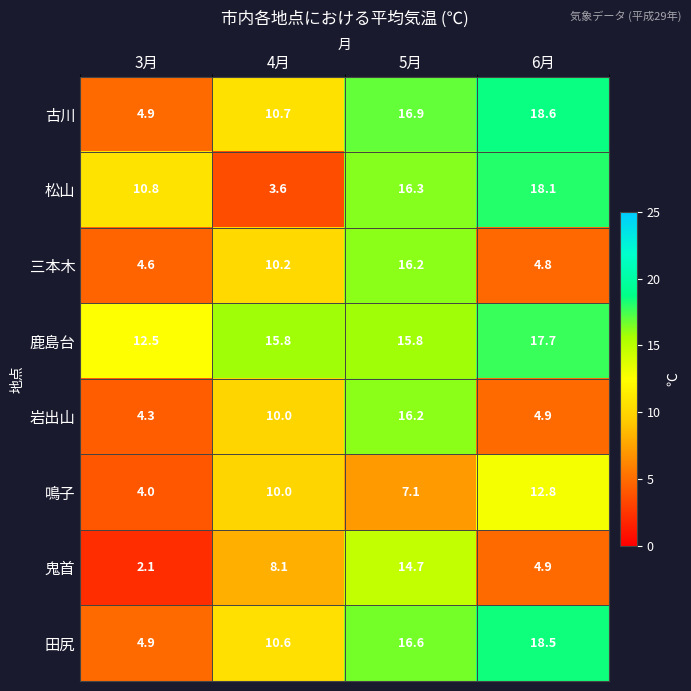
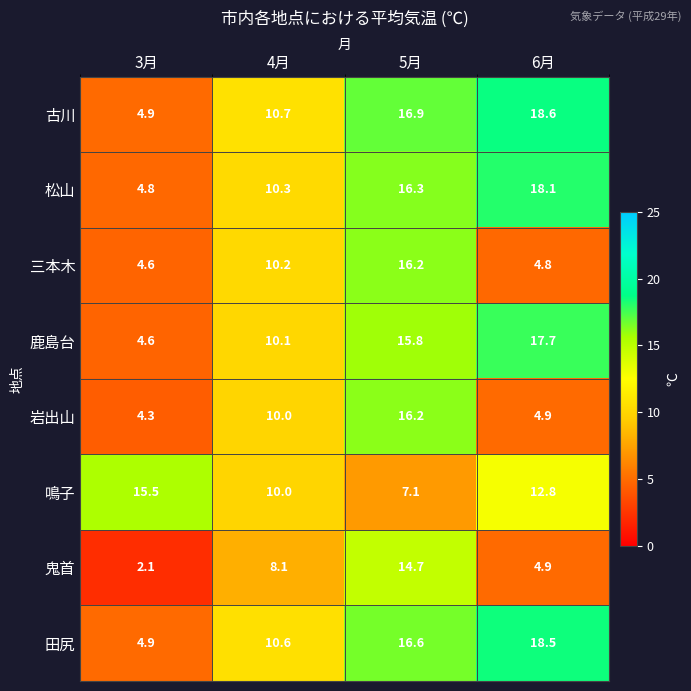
  {
    "古川": {
      "3月": 4.9,
      "4月": 10.7,
      "5月": 16.9,
      "6月": 18.6
    },
    "松山": {
-     "3月": 10.8,
-     "4月": 3.6,
+     "3月": 4.8,
+     "4月": 10.3,
      "5月": 16.3,
      "6月": 18.1
    },
    "三本木": {
      "3月": 4.6,
      "4月": 10.2,
      "5月": 16.2,
      "6月": 4.8
    },
    "鹿島台": {
-     "3月": 12.5,
-     "4月": 15.8,
+     "3月": 4.6,
+     "4月": 10.1,
      "5月": 15.8,
      "6月": 17.7
    },
    "岩出山": {
      "3月": 4.3,
      "4月": 10.0,
      "5月": 16.2,
      "6月": 4.9
    },
    "鳴子": {
-     "3月": 4.0,
+     "3月": 15.5,
      "4月": 10.0,
      "5月": 7.1,
      "6月": 12.8
    },
    "鬼首": {
      "3月": 2.1,
      "4月": 8.1,
      "5月": 14.7,
      "6月": 4.9
    },
    "田尻": {
      "3月": 4.9,
      "4月": 10.6,
      "5月": 16.6,
      "6月": 18.5
    }
  }
